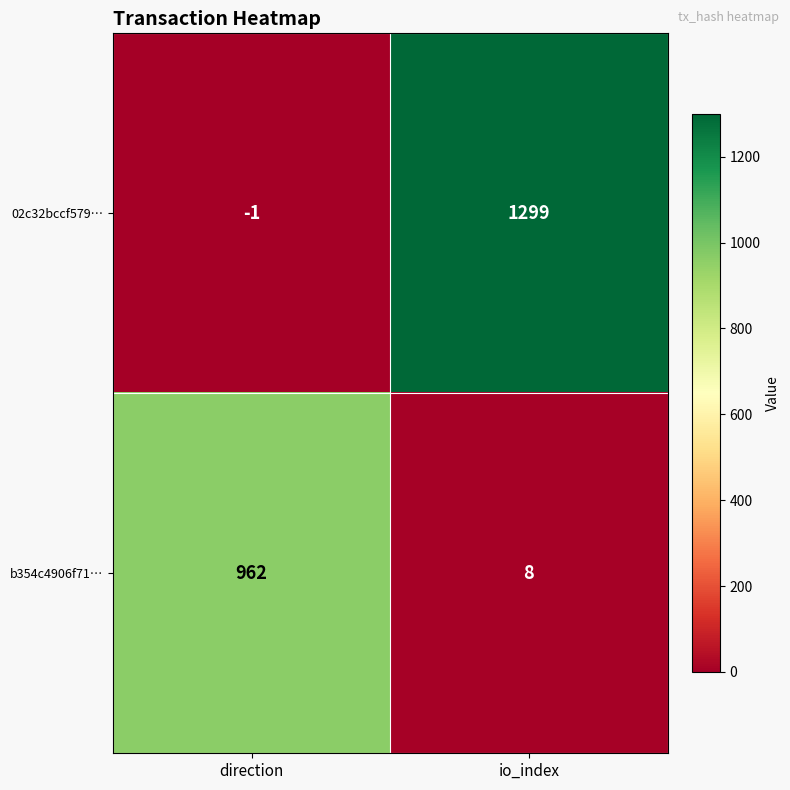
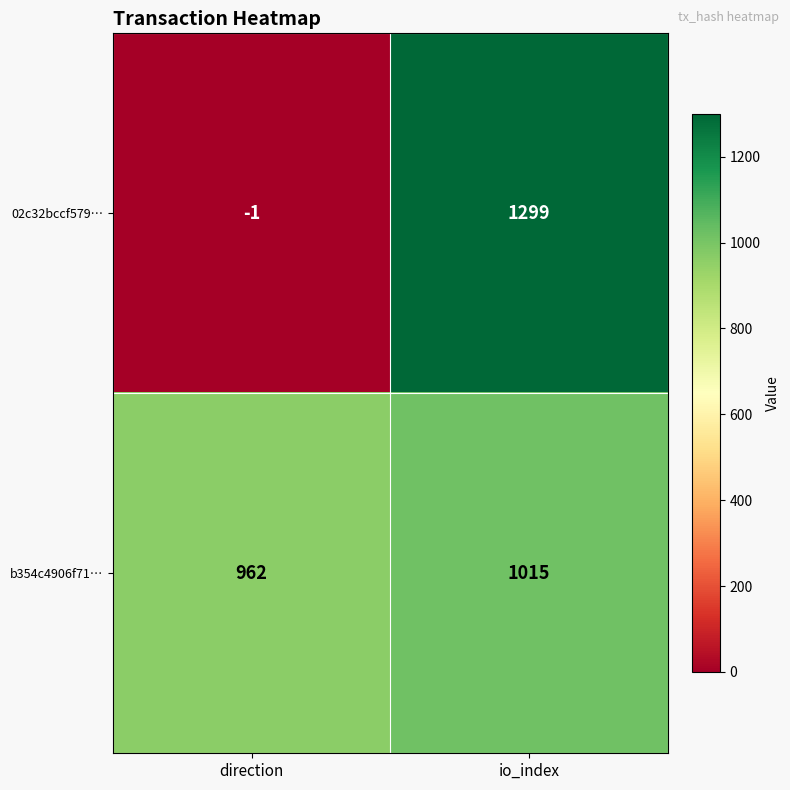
  {
    "02c32bccf579…": {
      "direction": -1,
      "io_index": 1299
    },
    "b354c4906f71…": {
      "direction": 962,
-     "io_index": 8
+     "io_index": 1015
    }
  }
